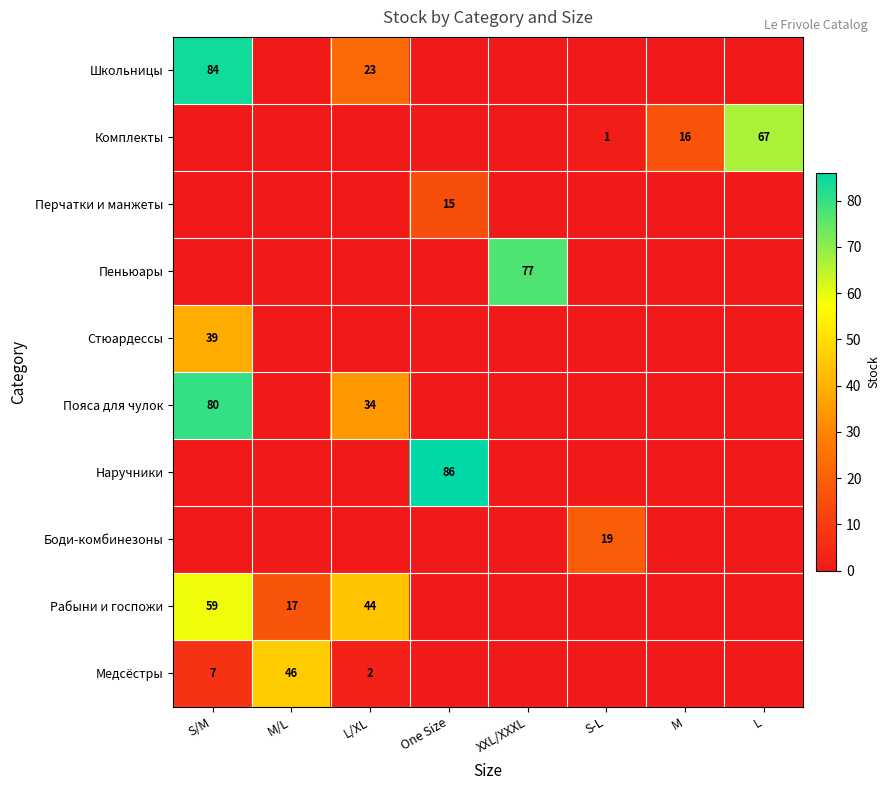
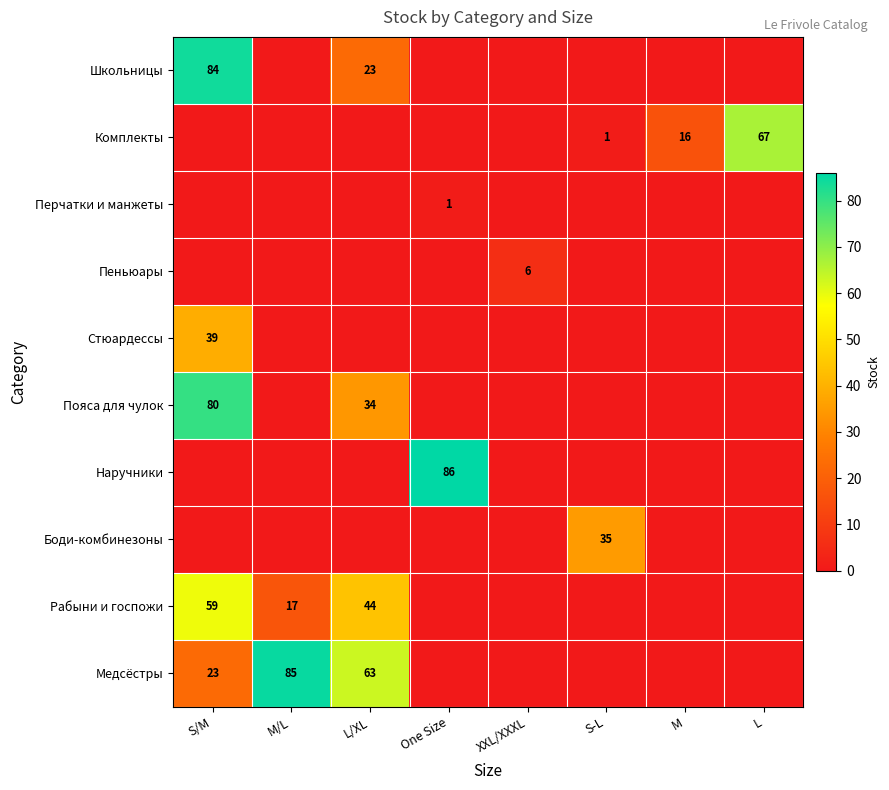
  {
    "Школьницы": {
      "S/M": 84,
      "L/XL": 23
    },
    "Комплекты": {
      "S-L": 1,
      "M": 16,
      "L": 67
    },
    "Перчатки и манжеты": {
-     "One Size": 15
+     "One Size": 1
    },
    "Пеньюары": {
-     "XXL/XXXL": 77
+     "XXL/XXXL": 6
    },
    "Стюардессы": {
      "S/M": 39
    },
    "Пояса для чулок": {
      "S/M": 80,
      "L/XL": 34
    },
    "Наручники": {
      "One Size": 86
    },
    "Боди-комбинезоны": {
-     "S-L": 19
+     "S-L": 35
    },
    "Рабыни и госпожи": {
      "S/M": 59,
      "M/L": 17,
      "L/XL": 44
    },
    "Медсёстры": {
-     "S/M": 7,
-     "M/L": 46,
-     "L/XL": 2
+     "S/M": 23,
+     "M/L": 85,
+     "L/XL": 63
    }
  }
